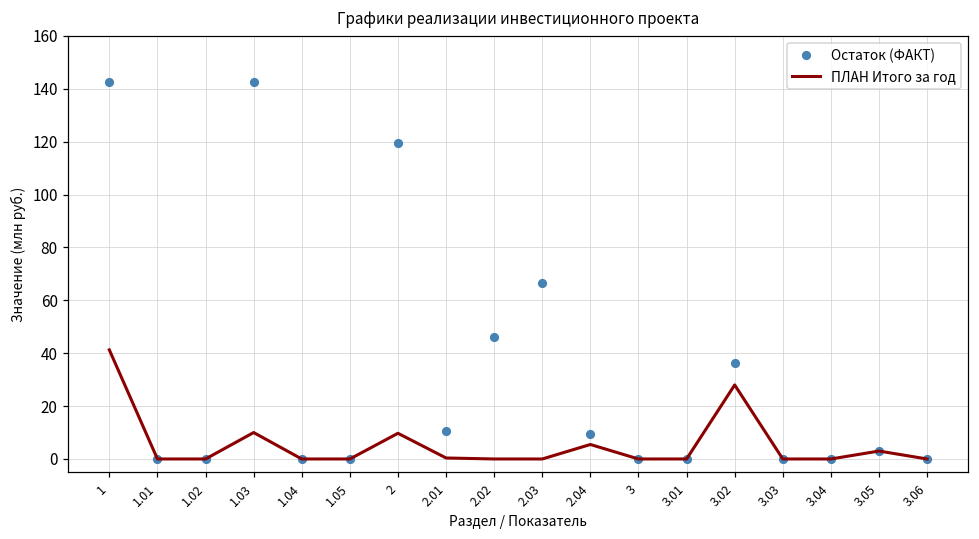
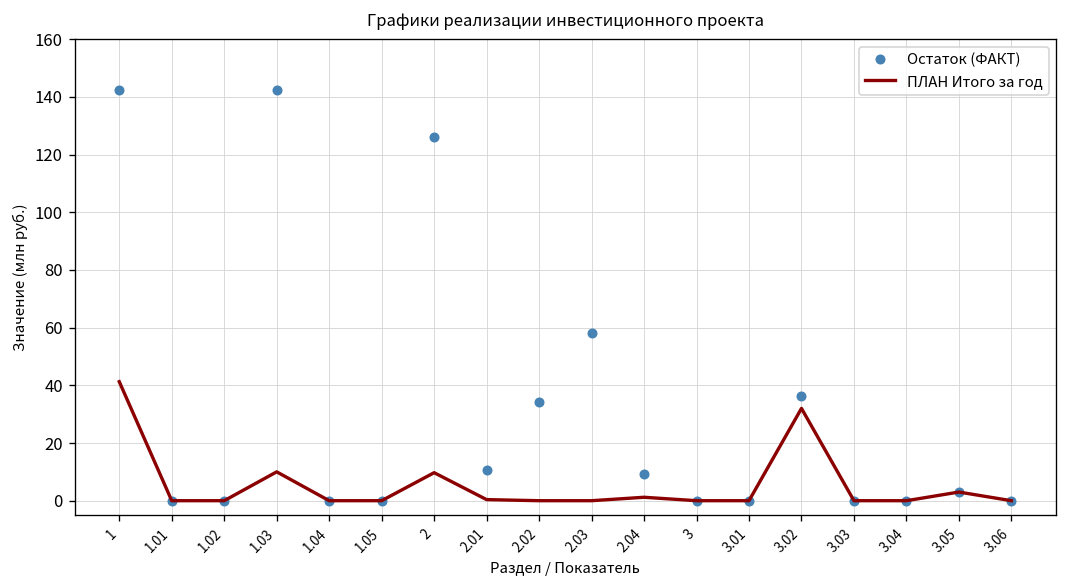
  {
    "Остаток (ФАКТ)": {
      "1": 142,
      "1.03": 142,
-     "2": 120,
+     "2": 126,
      "2.01": 11,
-     "2.02": 46,
-     "2.03": 67,
+     "2.02": 34,
+     "2.03": 58,
      "2.04": 9,
      "3.02": 36
    },
    "ПЛАН Итого за год": {
      "1": 41,
      "1.03": 10,
      "2": 10,
      "2.01": 0,
      "2.02": 0,
      "2.03": 0,
-     "2.04": 5,
-     "3.02": 28
+     "2.04": 1,
+     "3.02": 32
    }
  }
